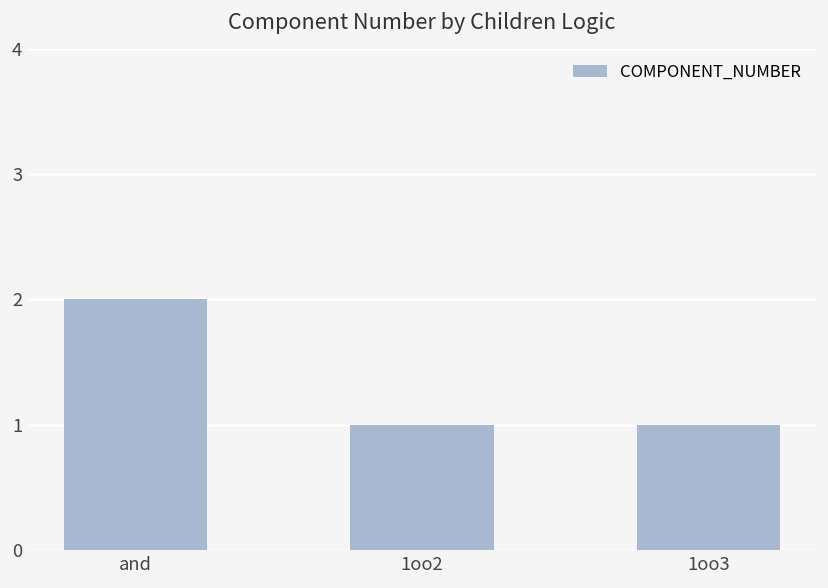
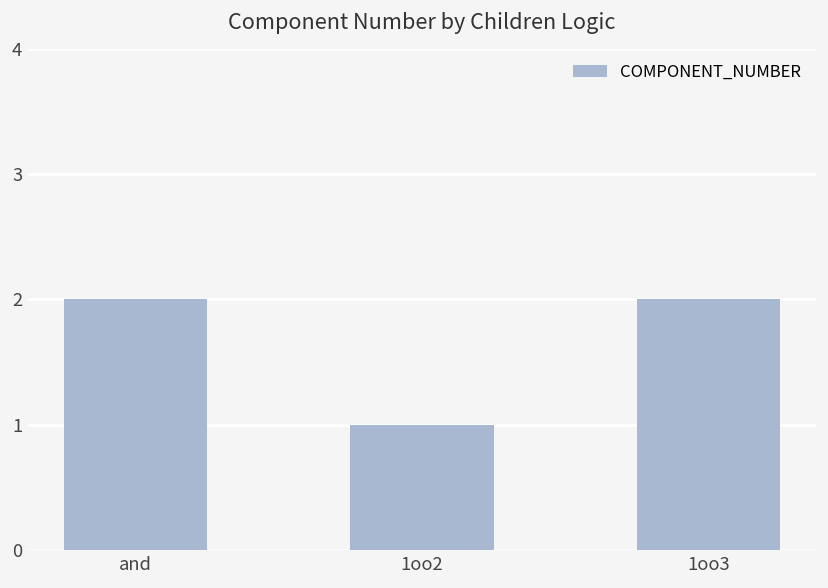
  {
    "and": 2,
    "1oo2": 1,
-   "1oo3": 1
+   "1oo3": 2
  }
